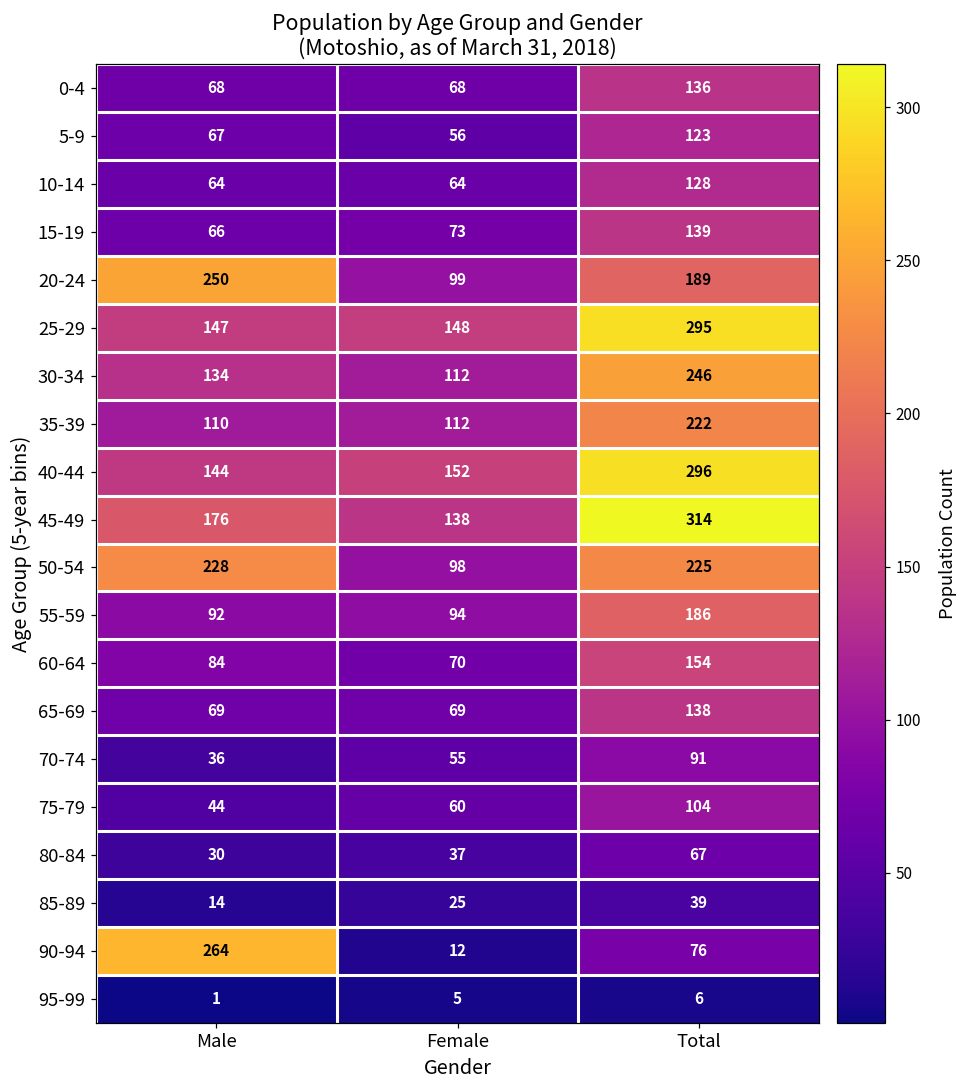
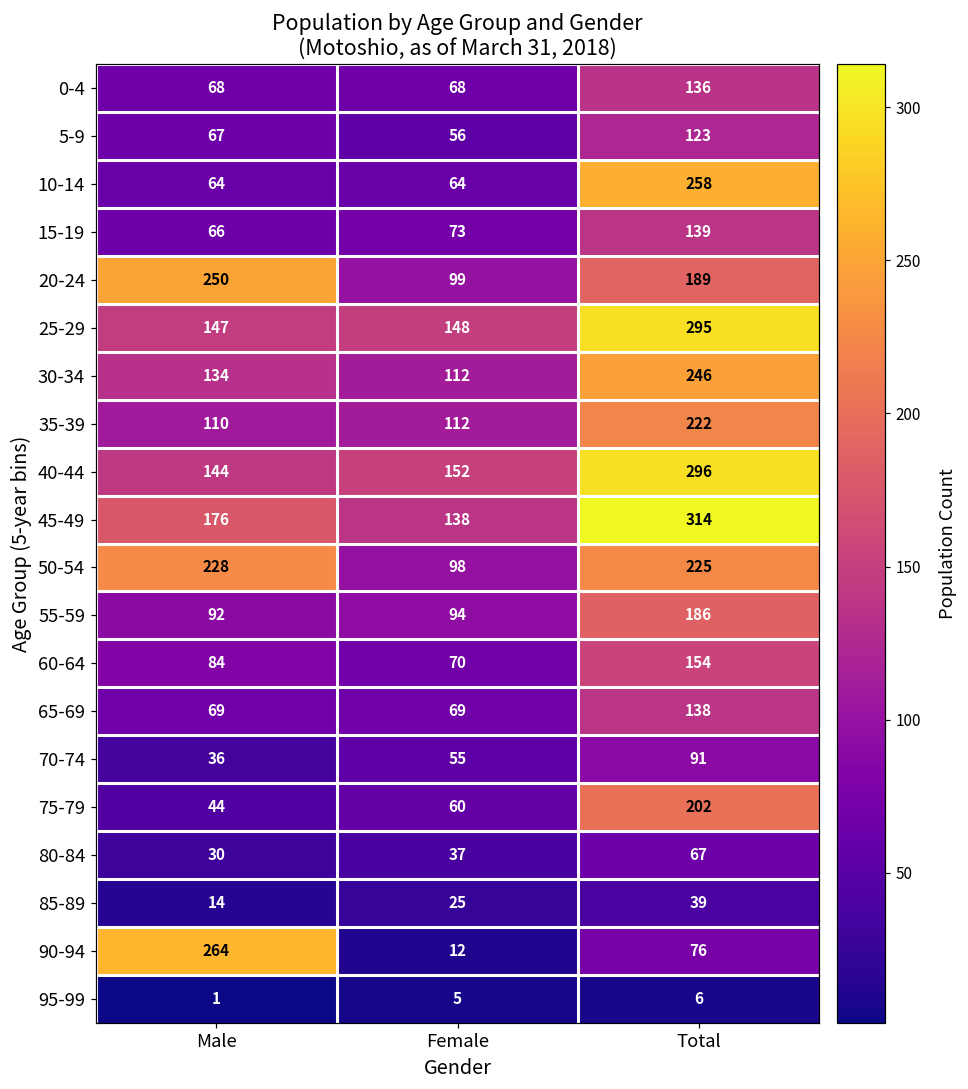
  {
    "0-4": {
      "Male": 68,
      "Female": 68,
      "Total": 136
    },
    "5-9": {
      "Male": 67,
      "Female": 56,
      "Total": 123
    },
    "10-14": {
      "Male": 64,
      "Female": 64,
-     "Total": 128
+     "Total": 258
    },
    "15-19": {
      "Male": 66,
      "Female": 73,
      "Total": 139
    },
    "20-24": {
      "Male": 250,
      "Female": 99,
      "Total": 189
    },
    "25-29": {
      "Male": 147,
      "Female": 148,
      "Total": 295
    },
    "30-34": {
      "Male": 134,
      "Female": 112,
      "Total": 246
    },
    "35-39": {
      "Male": 110,
      "Female": 112,
      "Total": 222
    },
    "40-44": {
      "Male": 144,
      "Female": 152,
      "Total": 296
    },
    "45-49": {
      "Male": 176,
      "Female": 138,
      "Total": 314
    },
    "50-54": {
      "Male": 228,
      "Female": 98,
      "Total": 225
    },
    "55-59": {
      "Male": 92,
      "Female": 94,
      "Total": 186
    },
    "60-64": {
      "Male": 84,
      "Female": 70,
      "Total": 154
    },
    "65-69": {
      "Male": 69,
      "Female": 69,
      "Total": 138
    },
    "70-74": {
      "Male": 36,
      "Female": 55,
      "Total": 91
    },
    "75-79": {
      "Male": 44,
      "Female": 60,
-     "Total": 104
+     "Total": 202
    },
    "80-84": {
      "Male": 30,
      "Female": 37,
      "Total": 67
    },
    "85-89": {
      "Male": 14,
      "Female": 25,
      "Total": 39
    },
    "90-94": {
      "Male": 264,
      "Female": 12,
      "Total": 76
    },
    "95-99": {
      "Male": 1,
      "Female": 5,
      "Total": 6
    }
  }
